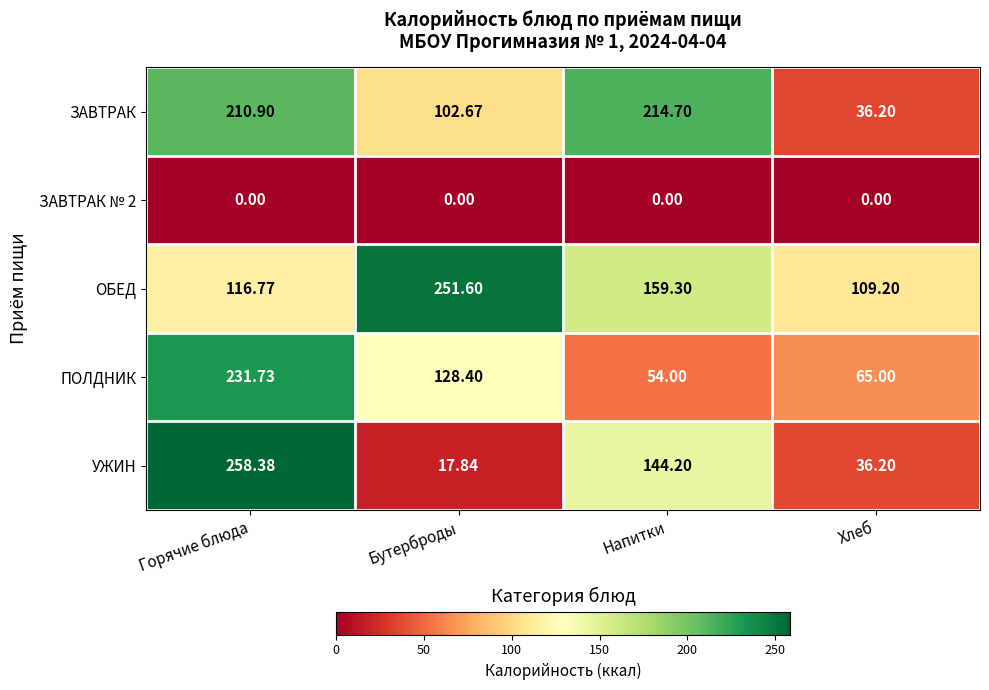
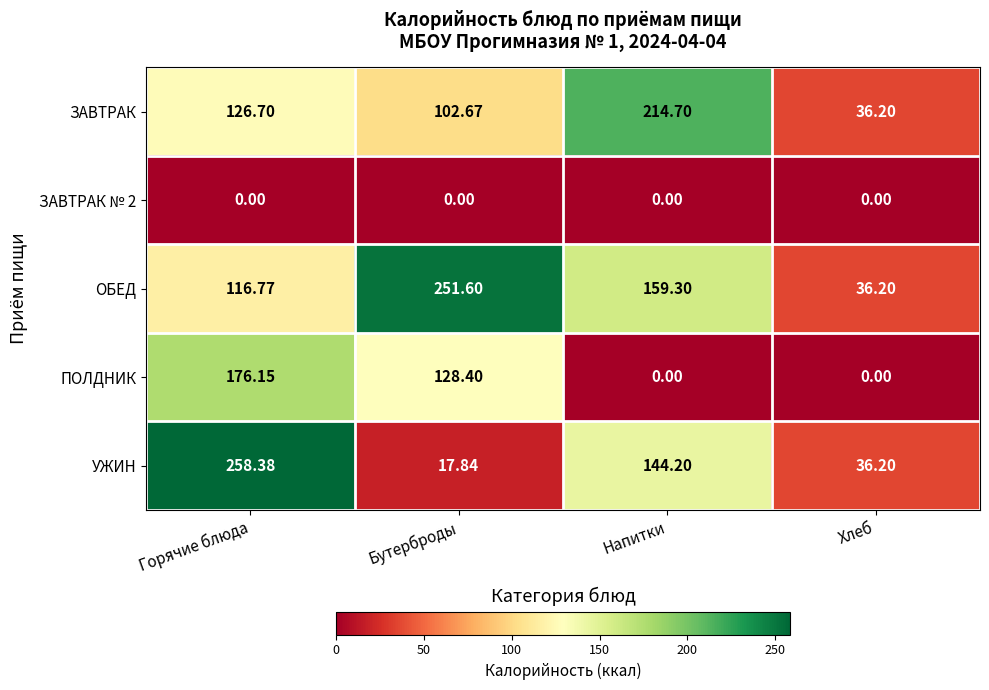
  {
    "ЗАВТРАК": {
-     "Горячие блюда": 210.90,
+     "Горячие блюда": 126.70,
      "Бутерброды": 102.67,
      "Напитки": 214.70,
      "Хлеб": 36.20
    },
    "ЗАВТРАК № 2": {
      "Горячие блюда": 0.00,
      "Бутерброды": 0.00,
      "Напитки": 0.00,
      "Хлеб": 0.00
    },
    "ОБЕД": {
      "Горячие блюда": 116.77,
      "Бутерброды": 251.60,
      "Напитки": 159.30,
-     "Хлеб": 109.20
+     "Хлеб": 36.20
    },
    "ПОЛДНИК": {
-     "Горячие блюда": 231.73,
+     "Горячие блюда": 176.15,
      "Бутерброды": 128.40,
-     "Напитки": 54.00,
-     "Хлеб": 65.00
+     "Напитки": 0.00,
+     "Хлеб": 0.00
    },
    "УЖИН": {
      "Горячие блюда": 258.38,
      "Бутерброды": 17.84,
      "Напитки": 144.20,
      "Хлеб": 36.20
    }
  }
